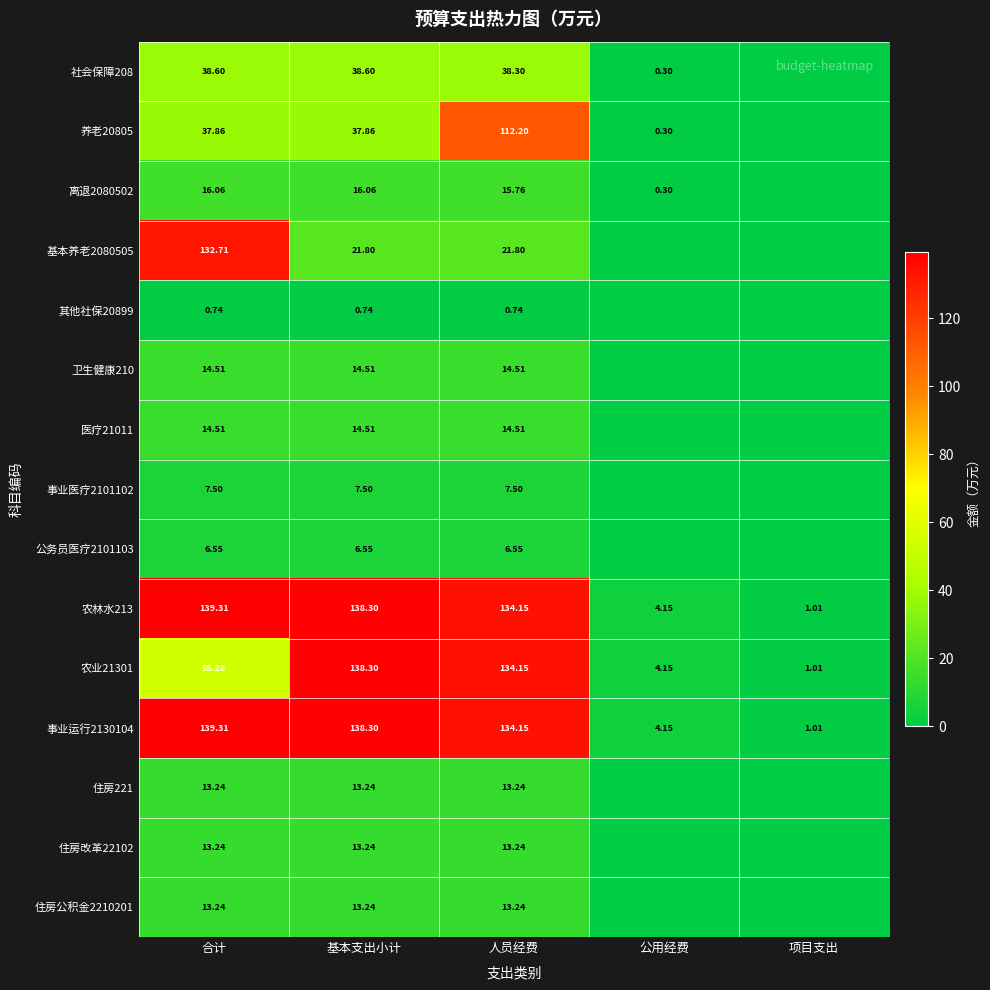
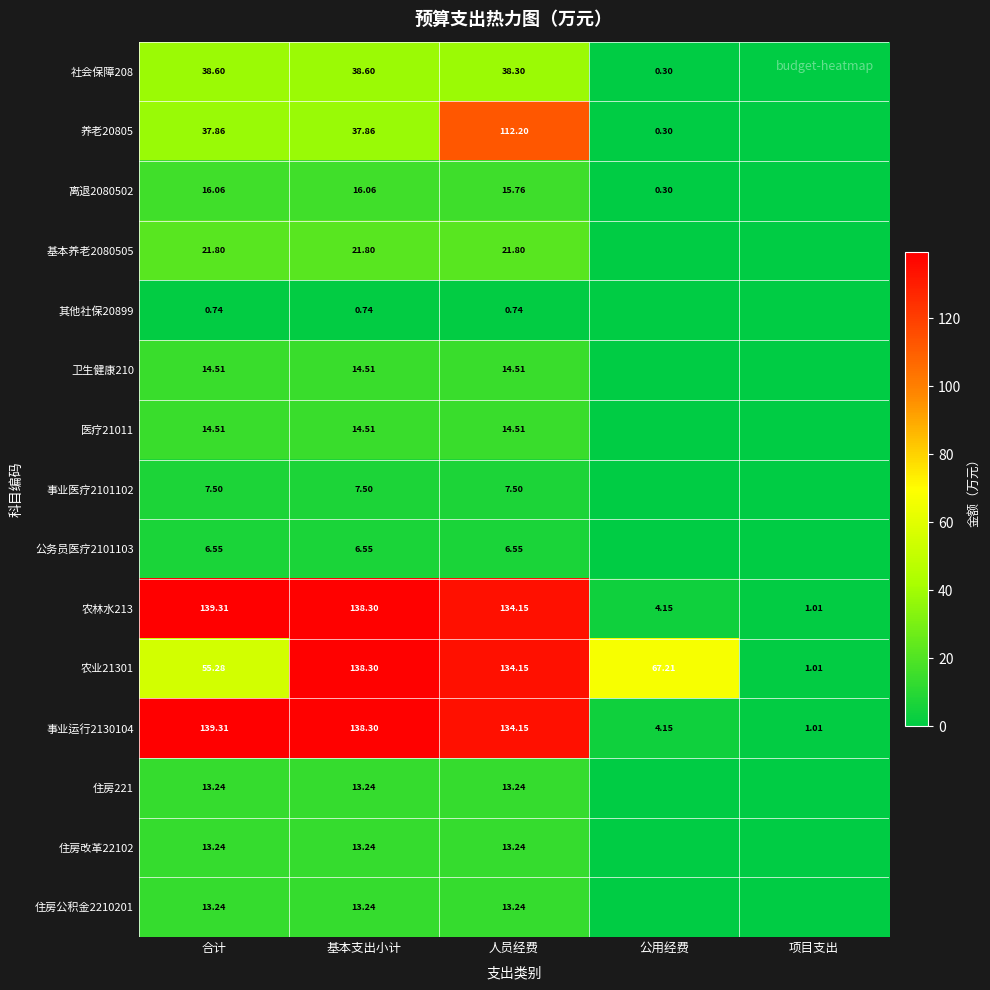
  {
    "社会保障208": {
      "合计": 38.60,
      "基本支出小计": 38.60,
      "人员经费": 38.30,
      "公用经费": 0.30
    },
    "养老20805": {
      "合计": 37.86,
      "基本支出小计": 37.86,
      "人员经费": 112.20,
      "公用经费": 0.30
    },
    "离退2080502": {
      "合计": 16.06,
      "基本支出小计": 16.06,
      "人员经费": 15.76,
      "公用经费": 0.30
    },
    "基本养老2080505": {
-     "合计": 132.71,
+     "合计": 21.80,
      "基本支出小计": 21.80,
      "人员经费": 21.80
    },
    "其他社保20899": {
      "合计": 0.74,
      "基本支出小计": 0.74,
      "人员经费": 0.74
    },
    "卫生健康210": {
      "合计": 14.51,
      "基本支出小计": 14.51,
      "人员经费": 14.51
    },
    "医疗21011": {
      "合计": 14.51,
      "基本支出小计": 14.51,
      "人员经费": 14.51
    },
    "事业医疗2101102": {
      "合计": 7.50,
      "基本支出小计": 7.50,
      "人员经费": 7.50
    },
    "公务员医疗2101103": {
      "合计": 6.55,
      "基本支出小计": 6.55,
      "人员经费": 6.55
    },
    "农林水213": {
      "合计": 139.31,
      "基本支出小计": 138.30,
      "人员经费": 134.15,
      "公用经费": 4.15,
      "项目支出": 1.01
    },
    "农业21301": {
      "合计": 55.28,
      "基本支出小计": 138.30,
      "人员经费": 134.15,
-     "公用经费": 4.15,
+     "公用经费": 67.21,
      "项目支出": 1.01
    },
    "事业运行2130104": {
      "合计": 139.31,
      "基本支出小计": 138.30,
      "人员经费": 134.15,
      "公用经费": 4.15,
      "项目支出": 1.01
    },
    "住房221": {
      "合计": 13.24,
      "基本支出小计": 13.24,
      "人员经费": 13.24
    },
    "住房改革22102": {
      "合计": 13.24,
      "基本支出小计": 13.24,
      "人员经费": 13.24
    },
    "住房公积金2210201": {
      "合计": 13.24,
      "基本支出小计": 13.24,
      "人员经费": 13.24
    }
  }
